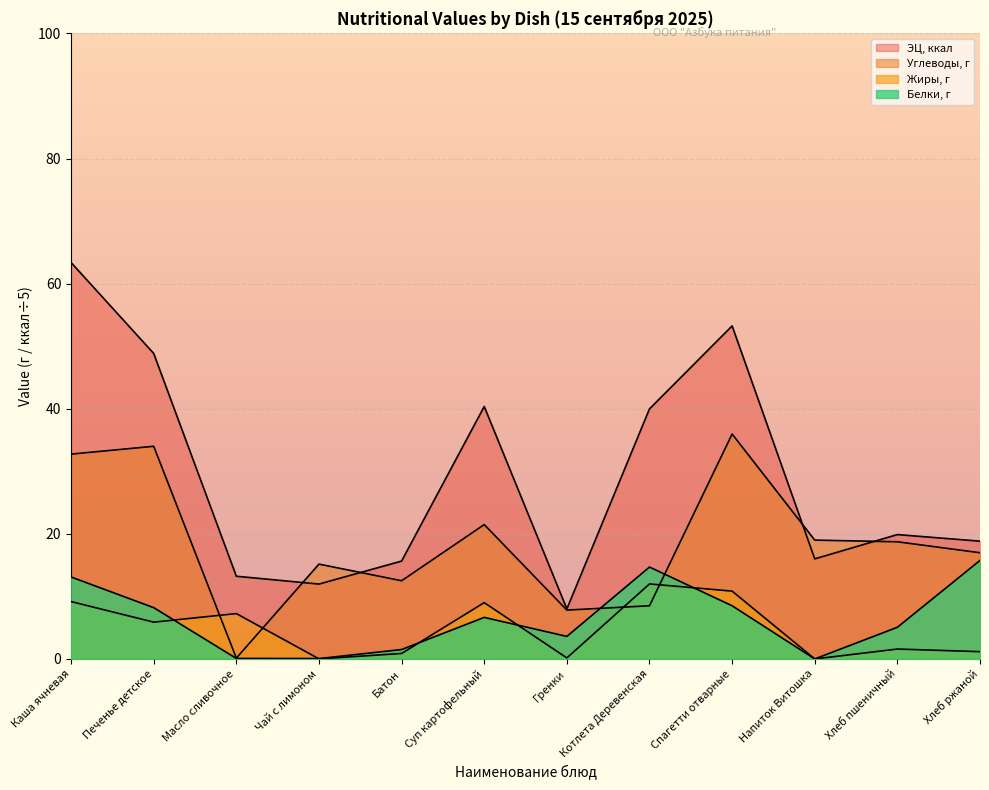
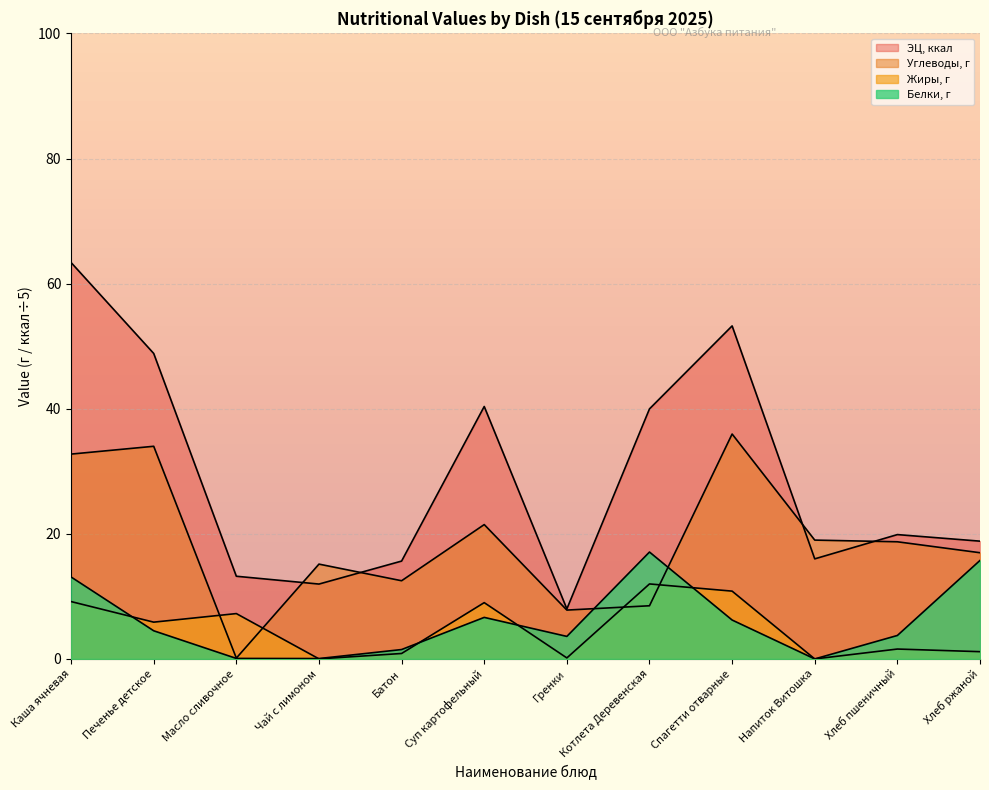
  {
    "Белки, г": {
      "Каша ячневая": 13,
-     "Печенье детское": 8,
+     "Печенье детское": 5,
      "Батон": 2,
      "Суп картофельный": 7,
      "Гренки": 4,
-     "Котлета Деревенская": 15,
-     "Спагетти отварные": 9,
-     "Хлеб пшеничный": 5,
+     "Котлета Деревенская": 17,
+     "Спагетти отварные": 6,
+     "Хлеб пшеничный": 4,
      "Хлеб ржаной": 16
    }
  }
